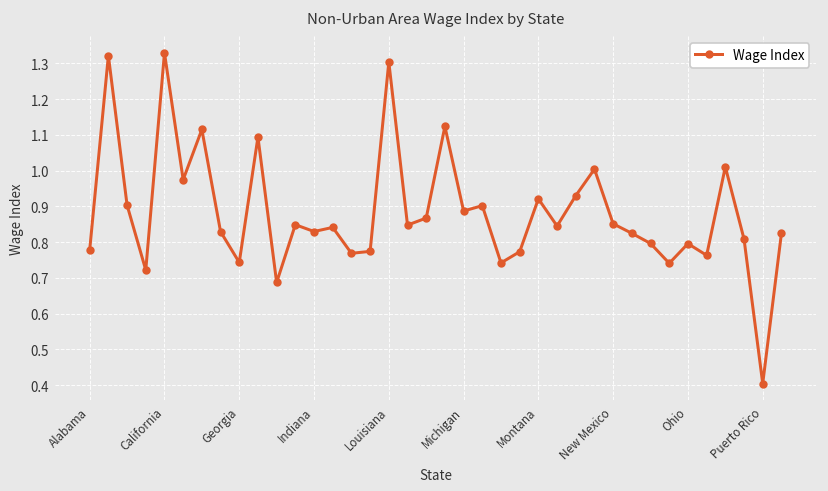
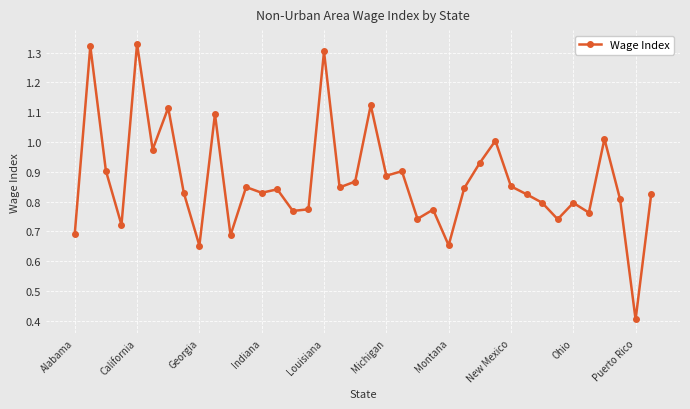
  {
-   "Alabama": 0.78,
+   "Alabama": 0.69,
    "California": 1.33,
-   "Georgia": 0.74,
+   "Georgia": 0.65,
    "Indiana": 0.83,
    "Louisiana": 1.30,
    "Michigan": 0.89,
-   "Montana": 0.92,
+   "Montana": 0.65,
    "New Mexico": 0.85,
    "Ohio": 0.80,
    "Puerto Rico": 0.40
  }
